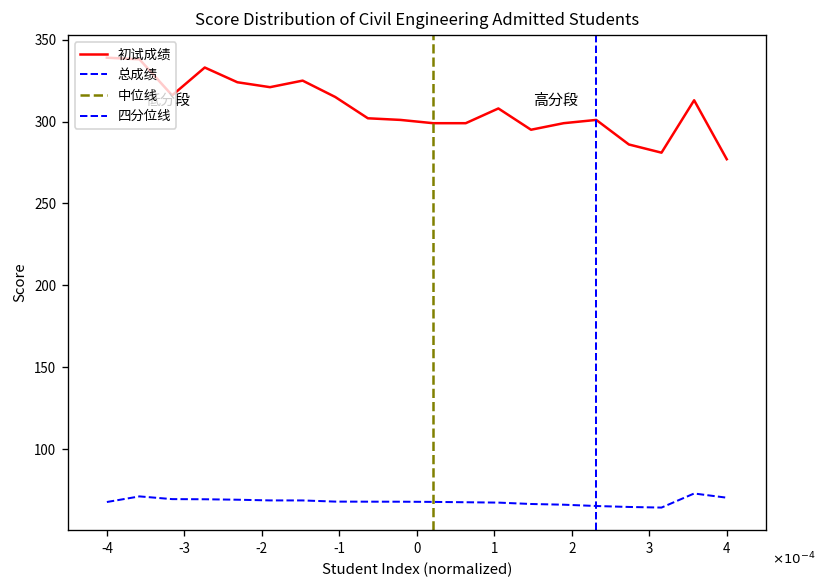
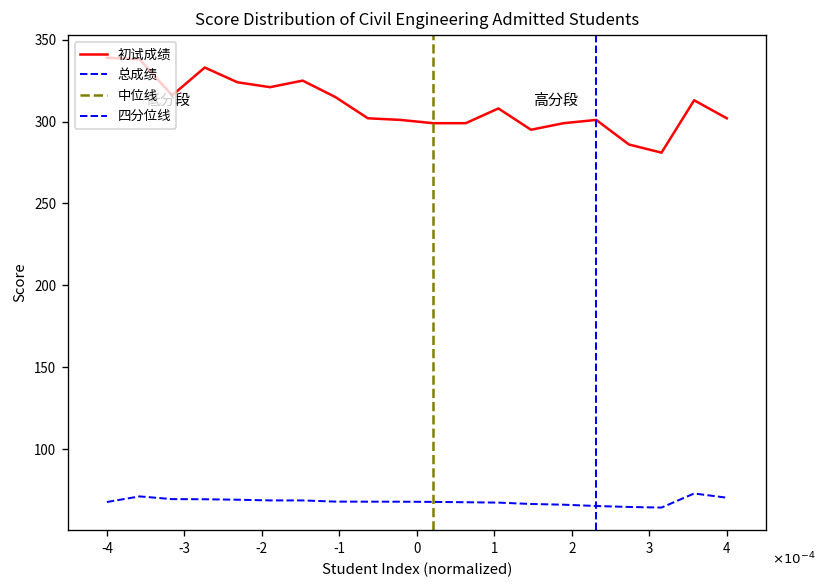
  {
    "初试成绩": {
-     "4": 277
+     "4": 302
    },
    "总成绩": {
      "-4": 68,
      "4": 70
    }
  }
